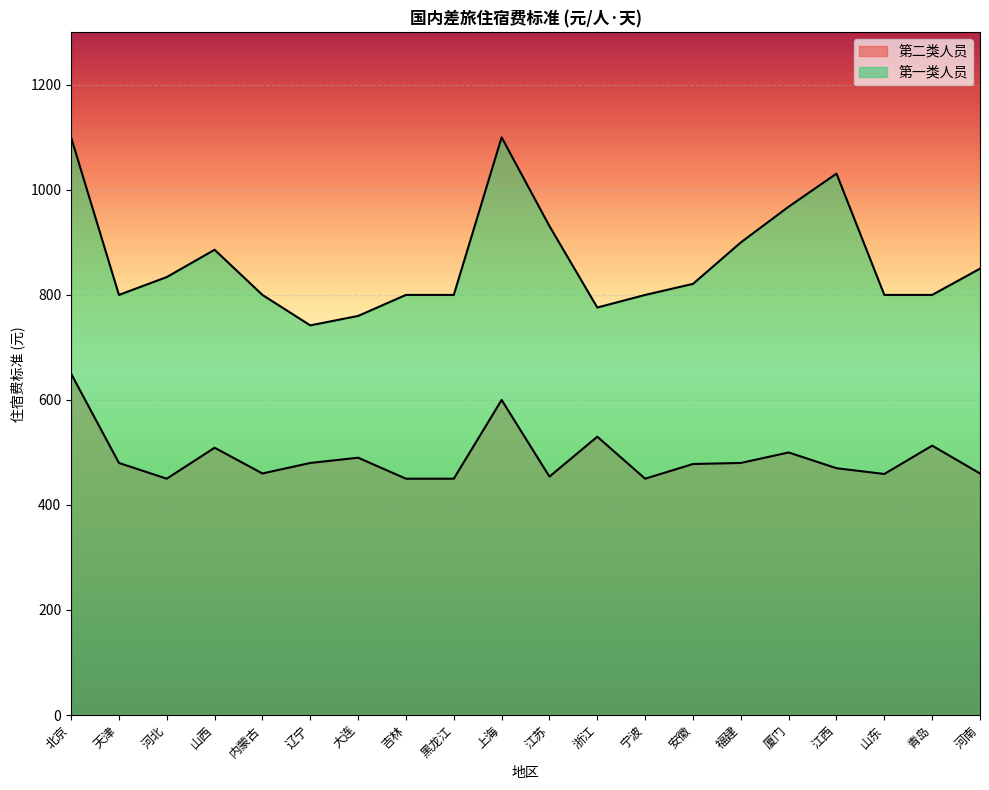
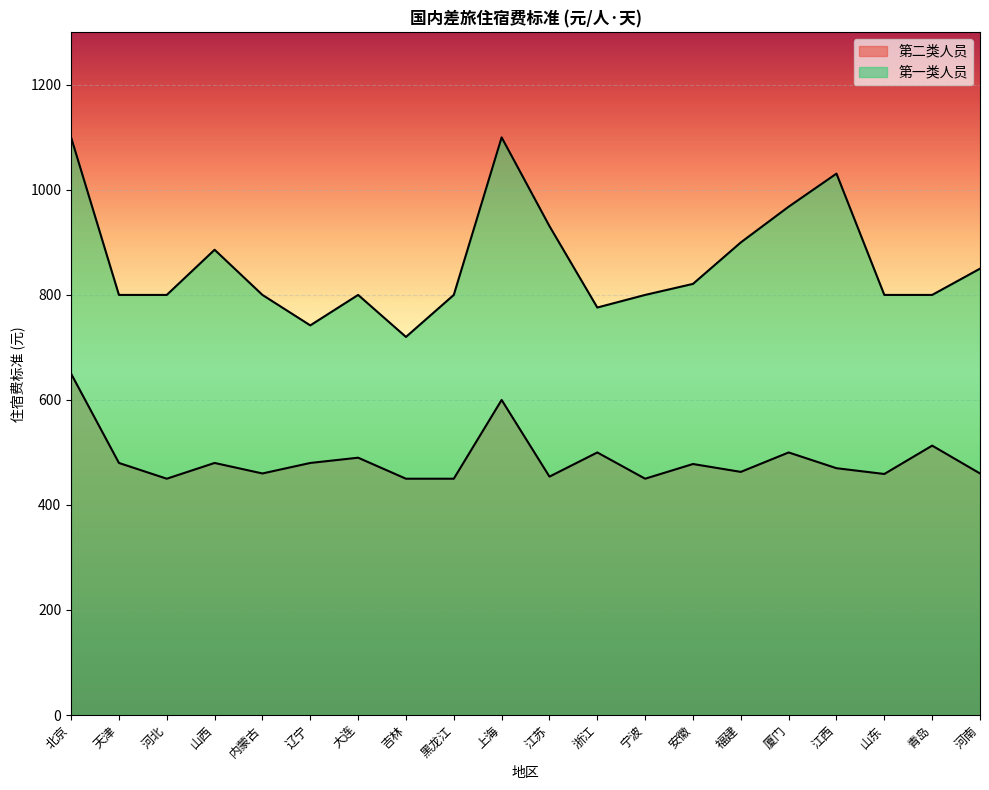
  {
    "第二类人员": {
      "北京": 650,
      "天津": 480,
      "河北": 450,
-     "山西": 510,
+     "山西": 480,
      "内蒙古": 460,
      "辽宁": 480,
      "大连": 490,
      "吉林": 450,
      "黑龙江": 450,
      "上海": 600,
      "江苏": 450,
-     "浙江": 530,
+     "浙江": 500,
      "宁波": 450,
      "安徽": 480,
-     "福建": 480,
+     "福建": 460,
      "厦门": 500,
      "江西": 470,
      "山东": 460,
      "青岛": 510,
      "河南": 460
    },
    "第一类人员": {
      "北京": 1100,
      "天津": 800,
-     "河北": 830,
+     "河北": 800,
      "山西": 890,
      "内蒙古": 800,
      "辽宁": 740,
-     "大连": 760,
-     "吉林": 800,
+     "大连": 800,
+     "吉林": 720,
      "黑龙江": 800,
      "上海": 1100,
      "江苏": 930,
      "浙江": 780,
      "宁波": 800,
      "安徽": 820,
      "福建": 900,
      "厦门": 970,
      "江西": 1030,
      "山东": 800,
      "青岛": 800,
      "河南": 850
    }
  }
